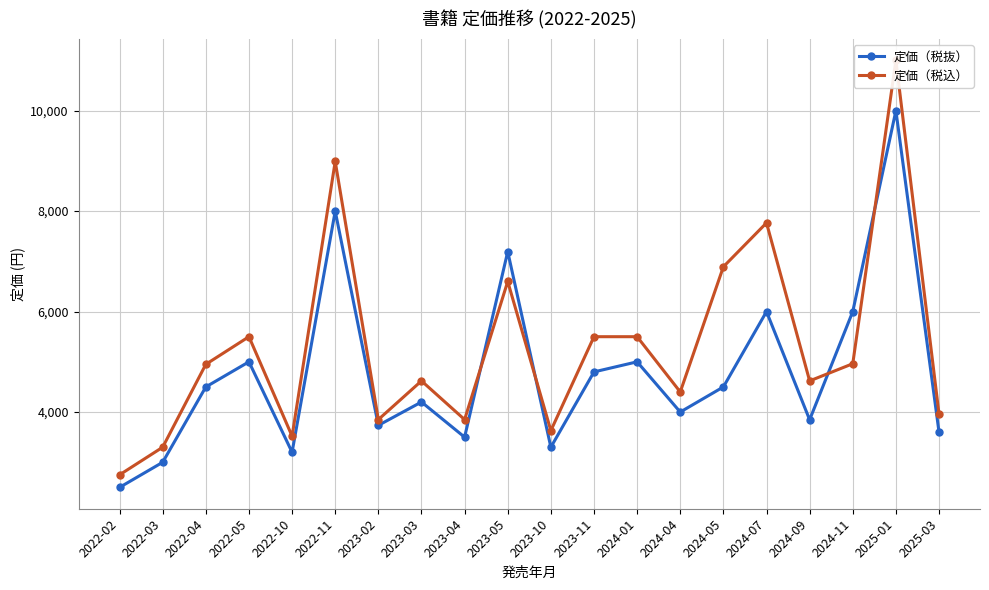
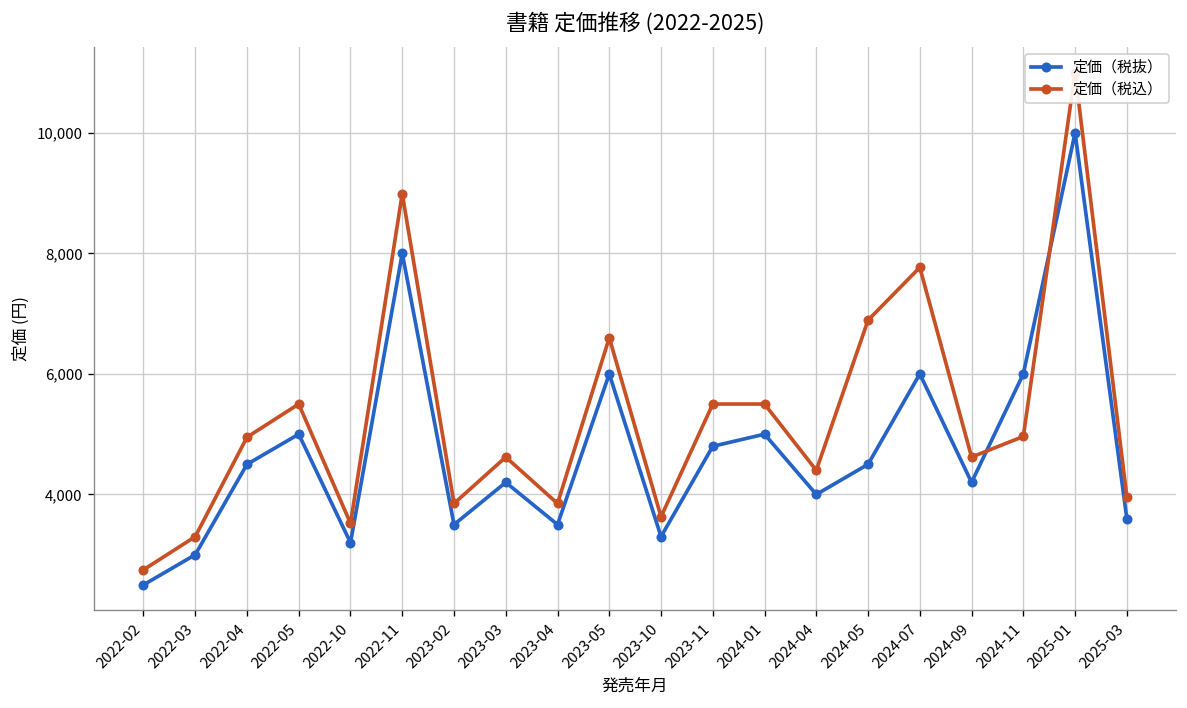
  {
    "定価（税抜）": {
      "2022-02": "2,500",
      "2022-03": "3,000",
      "2022-04": "4,500",
      "2022-05": "5,000",
      "2022-10": "3,200",
      "2022-11": "8,000",
-     "2023-02": "3,700",
+     "2023-02": "3,500",
      "2023-03": "4,200",
      "2023-04": "3,500",
-     "2023-05": "7,200",
+     "2023-05": "6,000",
      "2023-10": "3,300",
      "2023-11": "4,800",
      "2024-01": "5,000",
      "2024-04": "4,000",
      "2024-05": "4,500",
      "2024-07": "6,000",
-     "2024-09": "3,800",
+     "2024-09": "4,200",
      "2024-11": "6,000",
      "2025-01": "10,000",
      "2025-03": "3,600"
    },
    "定価（税込）": {
      "2022-02": "2,800",
      "2022-03": "3,300",
      "2022-04": "5,000",
      "2022-05": "5,500",
      "2022-10": "3,500",
      "2022-11": "9,000",
      "2023-02": "3,900",
      "2023-03": "4,600",
      "2023-04": "3,900",
      "2023-05": "6,600",
      "2023-10": "3,600",
      "2023-11": "5,500",
      "2024-01": "5,500",
      "2024-04": "4,400",
      "2024-05": "6,900",
      "2024-07": "7,800",
      "2024-09": "4,600",
      "2024-11": "5,000",
      "2025-03": "4,000"
    }
  }
